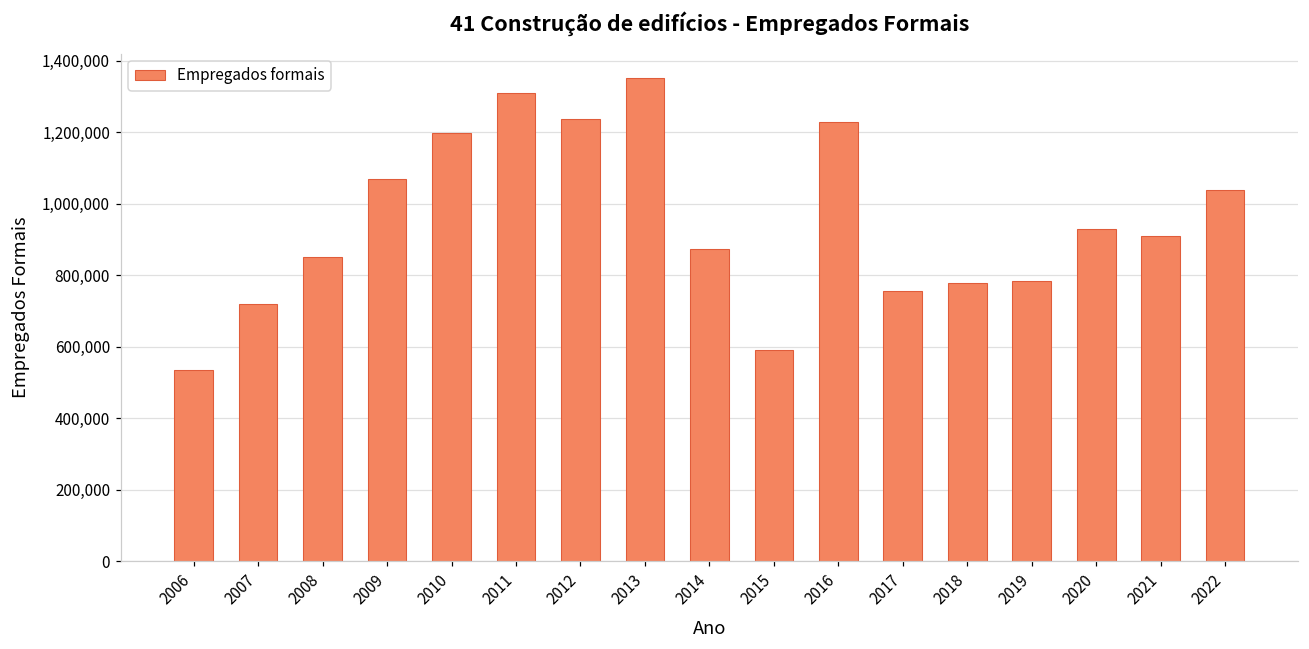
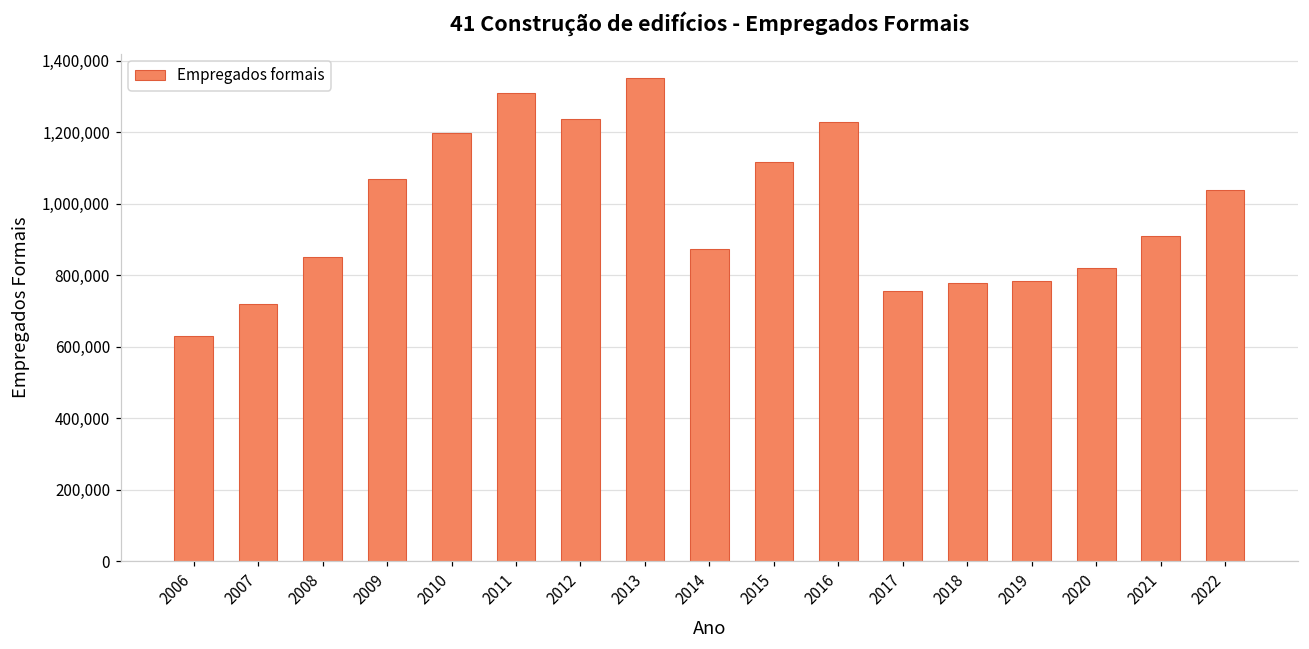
  {
-   "2006": "540,000",
+   "2006": "630,000",
    "2007": "720,000",
    "2008": "850,000",
    "2009": "1,070,000",
    "2010": "1,200,000",
    "2011": "1,310,000",
    "2012": "1,240,000",
    "2013": "1,350,000",
    "2014": "870,000",
-   "2015": "590,000",
+   "2015": "1,120,000",
    "2016": "1,230,000",
    "2017": "750,000",
    "2018": "780,000",
    "2019": "780,000",
-   "2020": "930,000",
+   "2020": "820,000",
    "2021": "910,000",
    "2022": "1,040,000"
  }
